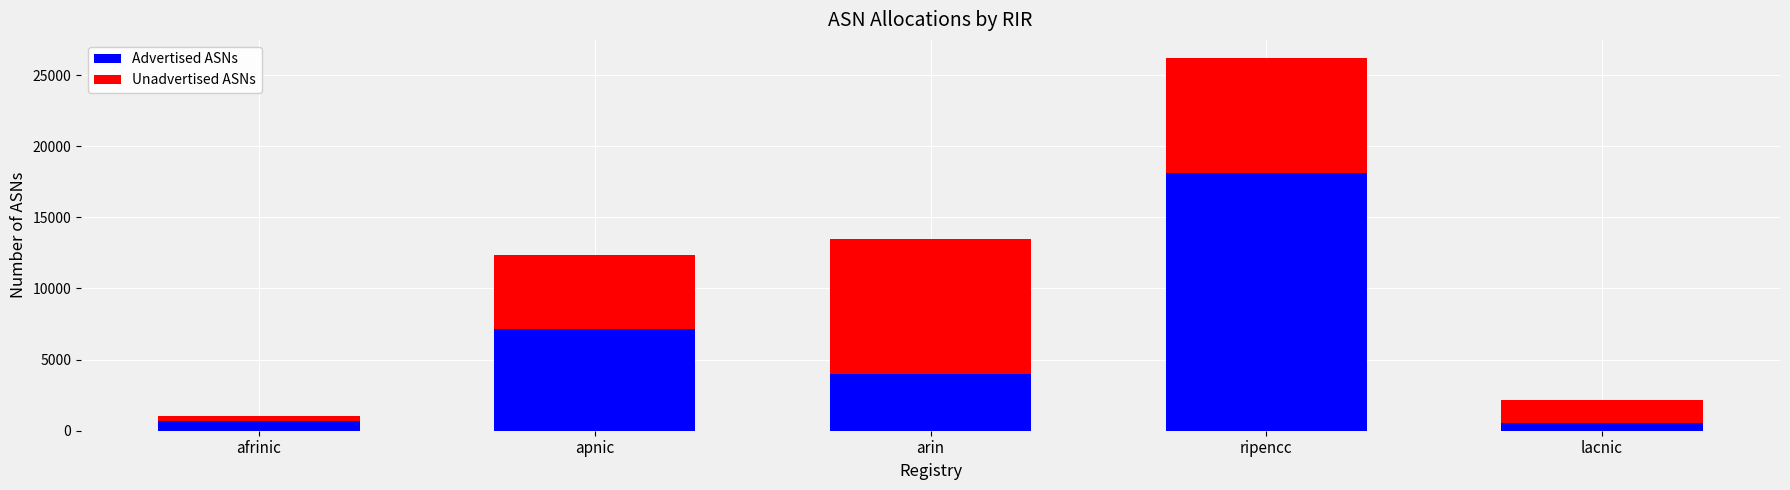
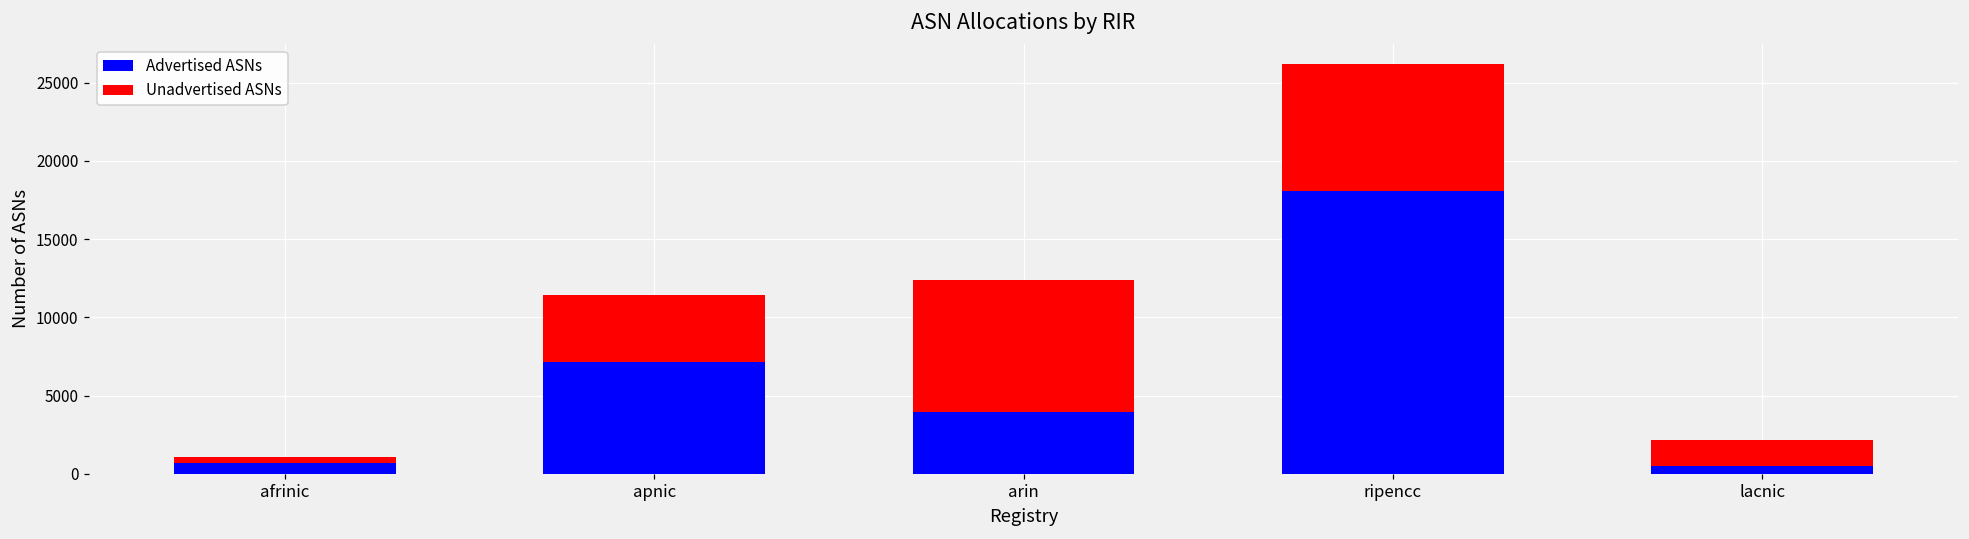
  {
    "Advertised ASNs": {
      "afrinic": 700,
      "apnic": 7200,
      "arin": 4000,
      "ripencc": 18100,
      "lacnic": 500
    },
    "Unadvertised ASNs": {
      "afrinic": 300,
-     "apnic": 5200,
-     "arin": 9500,
+     "apnic": 4300,
+     "arin": 8500,
      "ripencc": 8100,
      "lacnic": 1600
    }
  }
